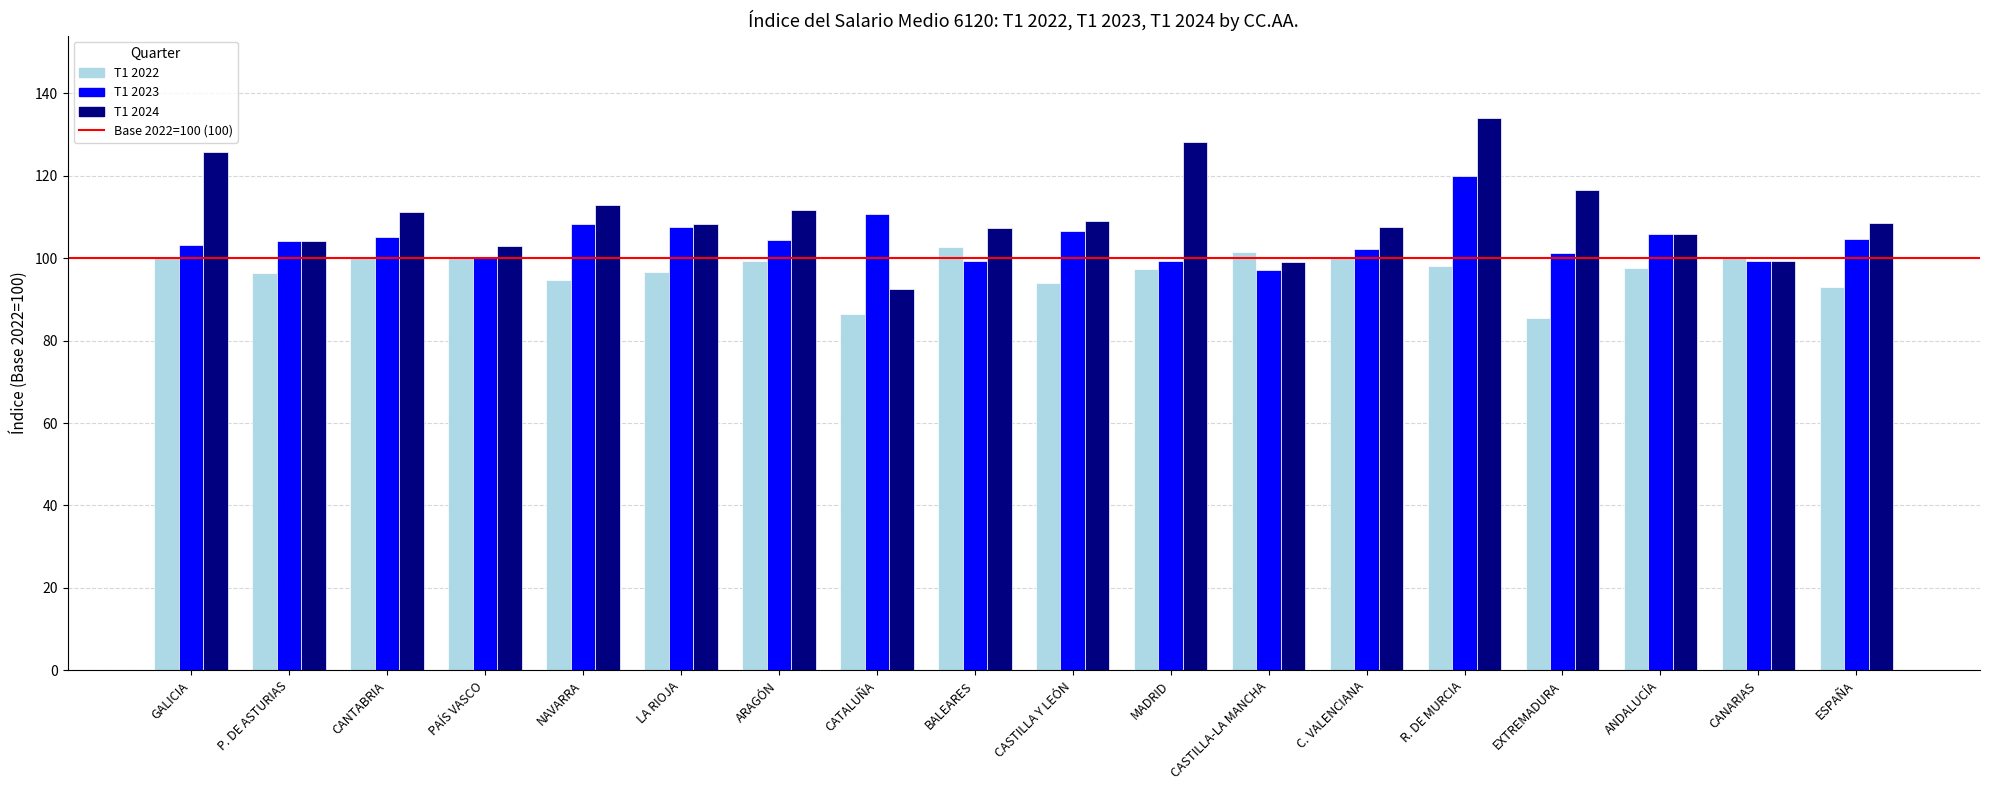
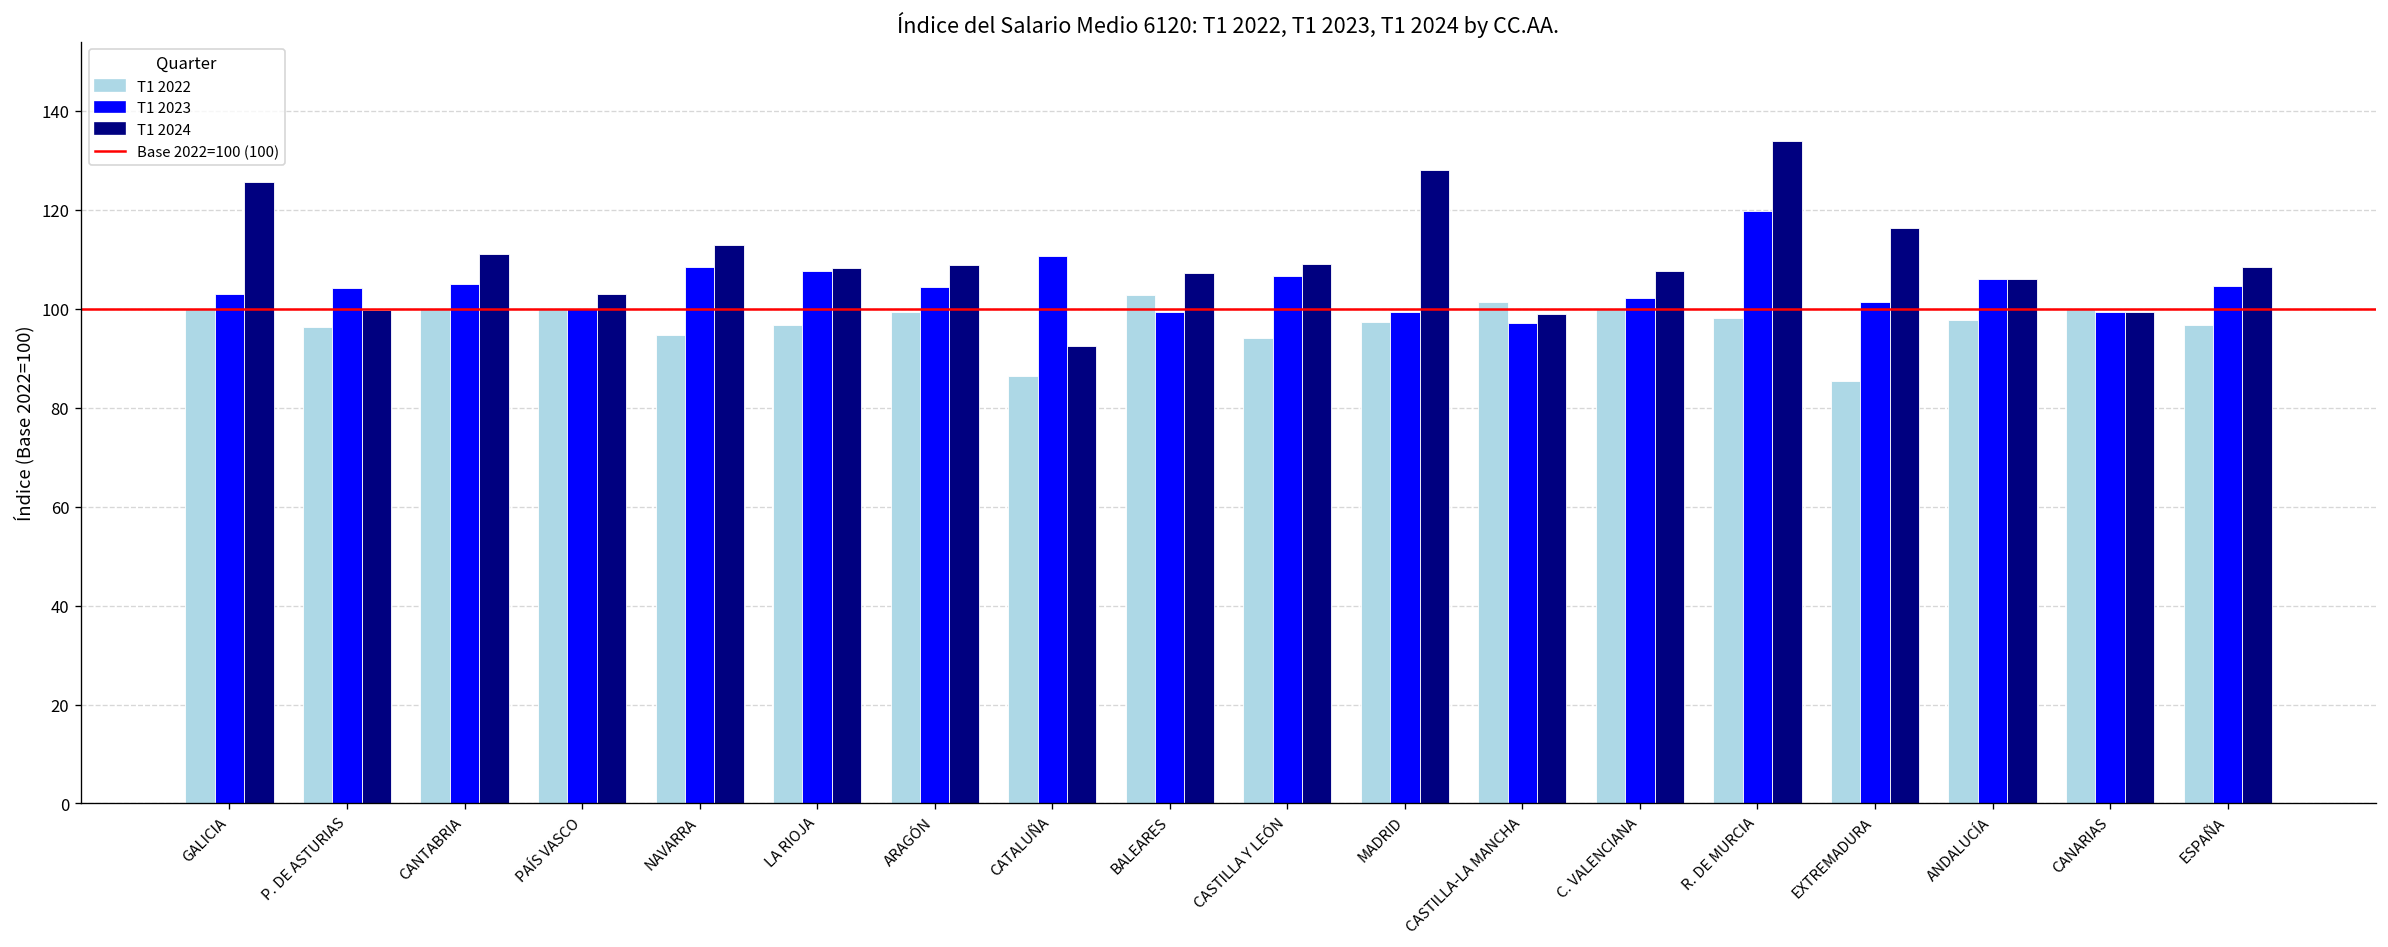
  {
    "T1 2022": {
      "GALICIA": 100,
      "P. DE ASTURIAS": 96,
      "CANTABRIA": 100,
      "PAÍS VASCO": 100,
      "NAVARRA": 95,
      "LA RIOJA": 97,
      "ARAGÓN": 99,
      "CATALUÑA": 86,
      "BALEARES": 103,
      "CASTILLA Y LEÓN": 94,
      "MADRID": 97,
      "CASTILLA-LA MANCHA": 101,
      "C. VALENCIANA": 100,
      "R. DE MURCIA": 98,
      "EXTREMADURA": 85,
      "ANDALUCÍA": 98,
      "CANARIAS": 100,
-     "ESPAÑA": 93
+     "ESPAÑA": 97
    },
    "T1 2023": {
      "GALICIA": 103,
      "P. DE ASTURIAS": 104,
      "CANTABRIA": 105,
      "PAÍS VASCO": 100,
      "NAVARRA": 108,
      "LA RIOJA": 108,
      "ARAGÓN": 104,
      "CATALUÑA": 111,
      "BALEARES": 99,
      "CASTILLA Y LEÓN": 107,
      "MADRID": 99,
      "CASTILLA-LA MANCHA": 97,
      "C. VALENCIANA": 102,
      "R. DE MURCIA": 120,
      "EXTREMADURA": 101,
      "ANDALUCÍA": 106,
      "CANARIAS": 99,
      "ESPAÑA": 105
    },
    "T1 2024": {
      "GALICIA": 126,
-     "P. DE ASTURIAS": 104,
+     "P. DE ASTURIAS": 100,
      "CANTABRIA": 111,
      "PAÍS VASCO": 103,
      "NAVARRA": 113,
      "LA RIOJA": 108,
-     "ARAGÓN": 112,
+     "ARAGÓN": 109,
      "CATALUÑA": 92,
      "BALEARES": 107,
      "CASTILLA Y LEÓN": 109,
      "MADRID": 128,
      "CASTILLA-LA MANCHA": 99,
      "C. VALENCIANA": 108,
      "R. DE MURCIA": 134,
      "EXTREMADURA": 116,
      "ANDALUCÍA": 106,
      "CANARIAS": 99,
      "ESPAÑA": 108
    }
  }
